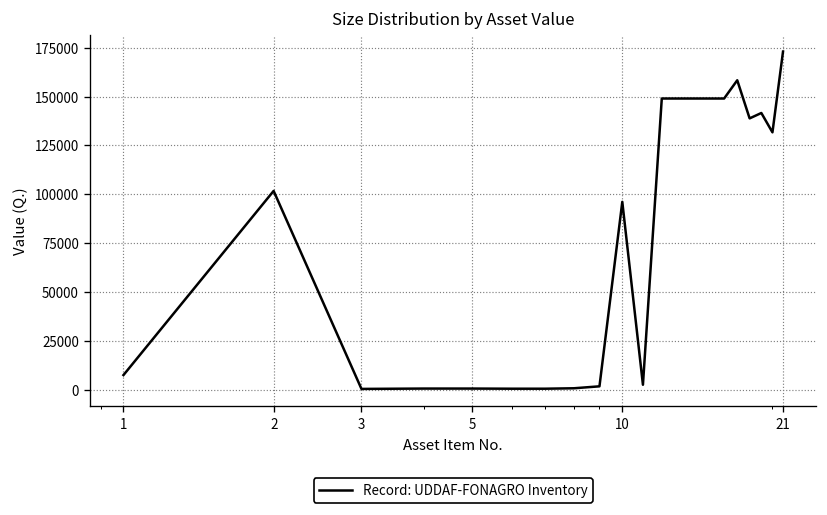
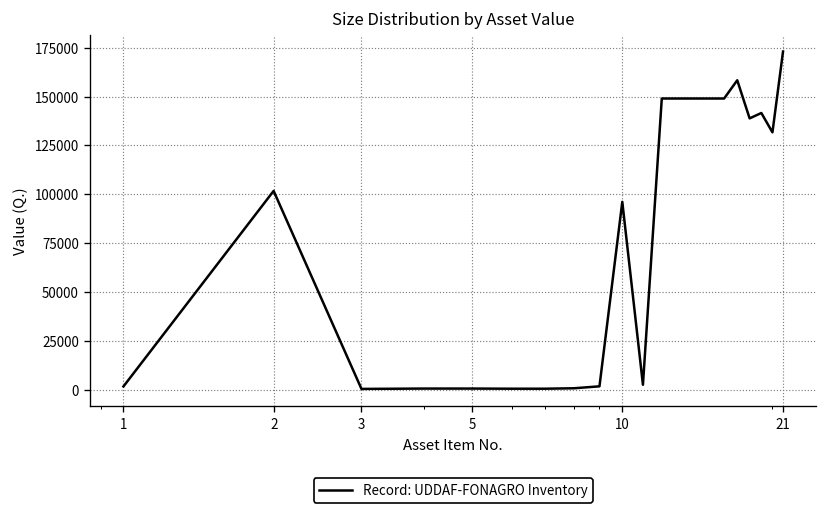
  {
-   "1": 8000,
+   "1": 2000,
    "2": 102000,
    "3": 0,
    "5": 1000,
    "10": 96000,
    "21": 173000
  }
